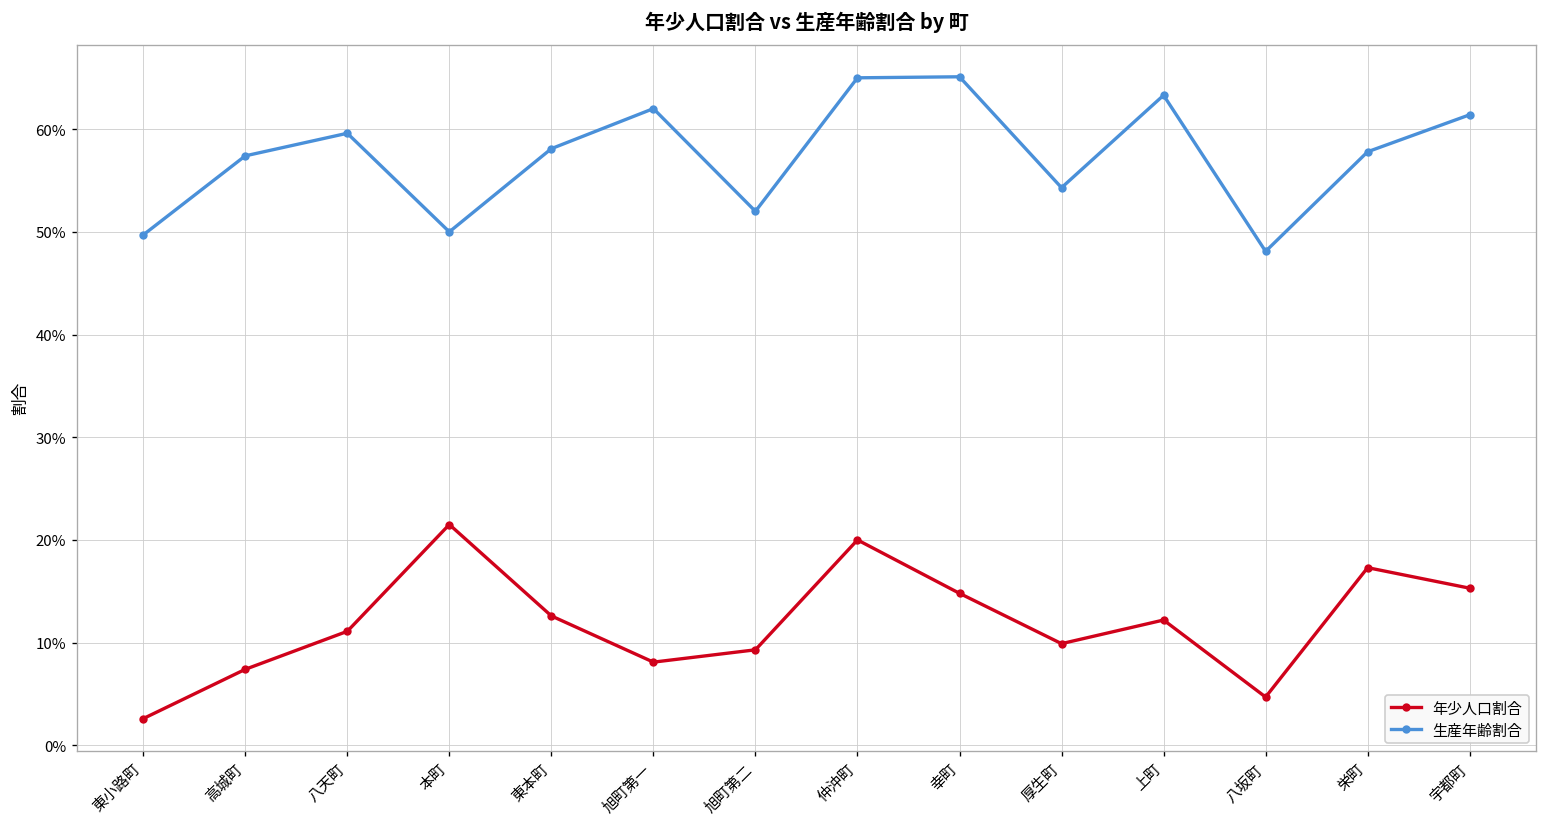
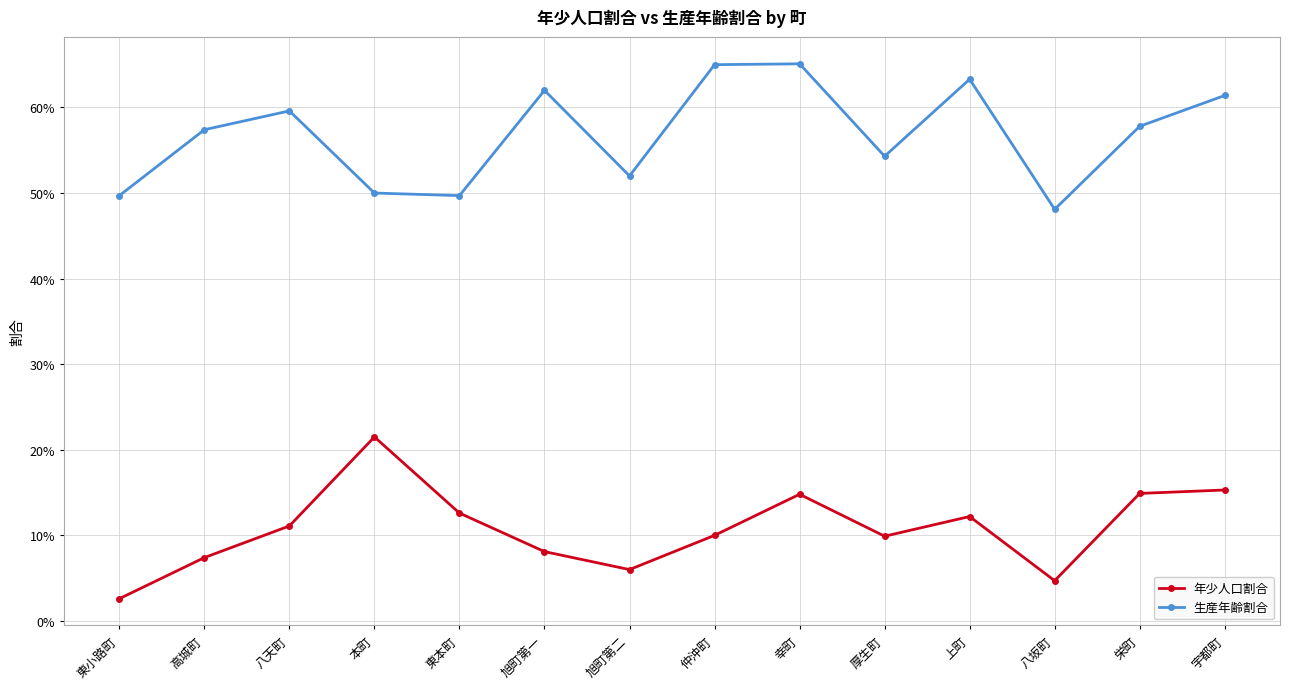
  {
    "年少人口割合": {
      "東小路町": "3%",
      "高城町": "7%",
      "八天町": "11%",
      "本町": "22%",
      "東本町": "13%",
      "旭町第一": "8%",
-     "旭町第二": "9%",
-     "仲沖町": "20%",
+     "旭町第二": "6%",
+     "仲沖町": "10%",
      "幸町": "15%",
      "厚生町": "10%",
      "上町": "12%",
      "八坂町": "5%",
-     "栄町": "17%",
+     "栄町": "15%",
      "宇都町": "15%"
    },
    "生産年齢割合": {
      "東小路町": "50%",
      "高城町": "57%",
      "八天町": "60%",
      "本町": "50%",
-     "東本町": "58%",
+     "東本町": "50%",
      "旭町第一": "62%",
      "旭町第二": "52%",
      "仲沖町": "65%",
      "幸町": "65%",
      "厚生町": "54%",
      "上町": "63%",
      "八坂町": "48%",
      "栄町": "58%",
      "宇都町": "61%"
    }
  }
